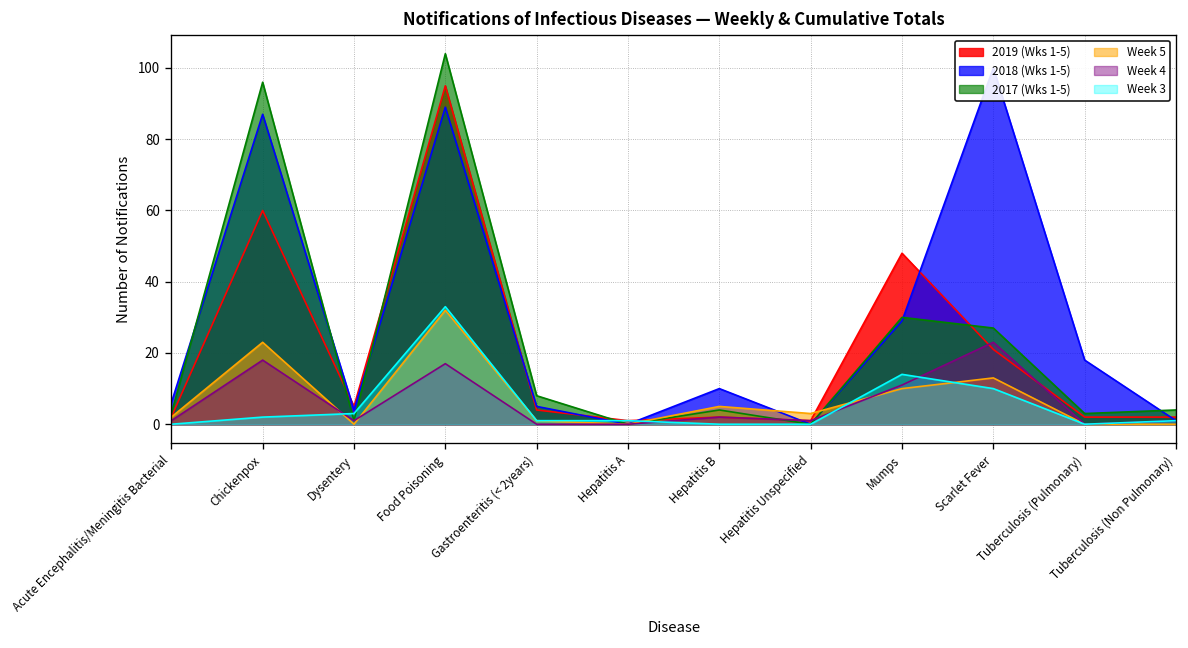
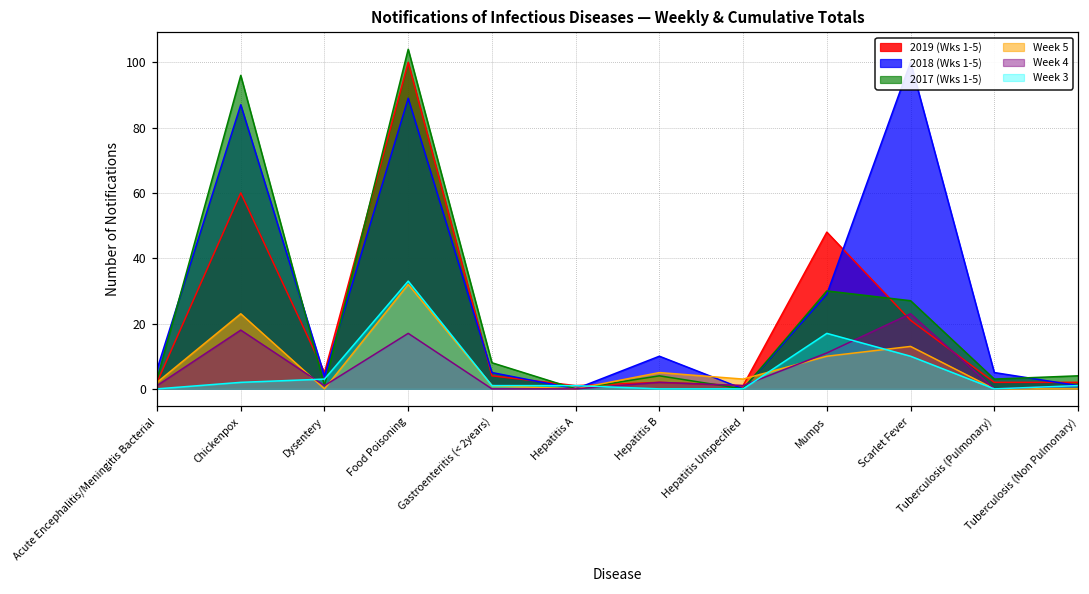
  {
    "2019 (Wks 1-5)": {
      "Chickenpox": 60,
      "Dysentery": 5,
-     "Food Poisoning": 95,
+     "Food Poisoning": 100,
      "Gastroenteritis (< 2years)": 4,
      "Mumps": 48,
      "Scarlet Fever": 21,
      "Tuberculosis (Pulmonary)": 2,
      "Tuberculosis (Non Pulmonary)": 2
    },
    "2018 (Wks 1-5)": {
      "Acute Encephalitis/Meningitis Bacterial": 6,
      "Chickenpox": 87,
      "Dysentery": 4,
      "Food Poisoning": 89,
      "Gastroenteritis (< 2years)": 5,
      "Hepatitis B": 10,
      "Mumps": 29,
-     "Tuberculosis (Pulmonary)": 18
+     "Tuberculosis (Pulmonary)": 5
    },
    "2017 (Wks 1-5)": {
      "Acute Encephalitis/Meningitis Bacterial": 3,
      "Chickenpox": 96,
      "Food Poisoning": 104,
      "Gastroenteritis (< 2years)": 8,
      "Hepatitis B": 4,
      "Mumps": 30,
      "Scarlet Fever": 27,
      "Tuberculosis (Pulmonary)": 3,
      "Tuberculosis (Non Pulmonary)": 4
    },
    "Week 5": {
      "Chickenpox": 23,
      "Dysentery": 0,
      "Food Poisoning": 32,
      "Hepatitis B": 5,
      "Hepatitis Unspecified": 3,
      "Mumps": 10,
      "Scarlet Fever": 13,
      "Tuberculosis (Non Pulmonary)": 0
    },
    "Week 4": {
      "Acute Encephalitis/Meningitis Bacterial": 1,
      "Chickenpox": 18,
      "Food Poisoning": 17,
      "Gastroenteritis (< 2years)": 0,
      "Mumps": 11,
      "Scarlet Fever": 23
    },
    "Week 3": {
      "Acute Encephalitis/Meningitis Bacterial": 0,
      "Chickenpox": 2,
      "Dysentery": 3,
      "Food Poisoning": 33,
      "Hepatitis B": 0,
-     "Mumps": 14,
+     "Mumps": 17,
      "Scarlet Fever": 10
    }
  }
